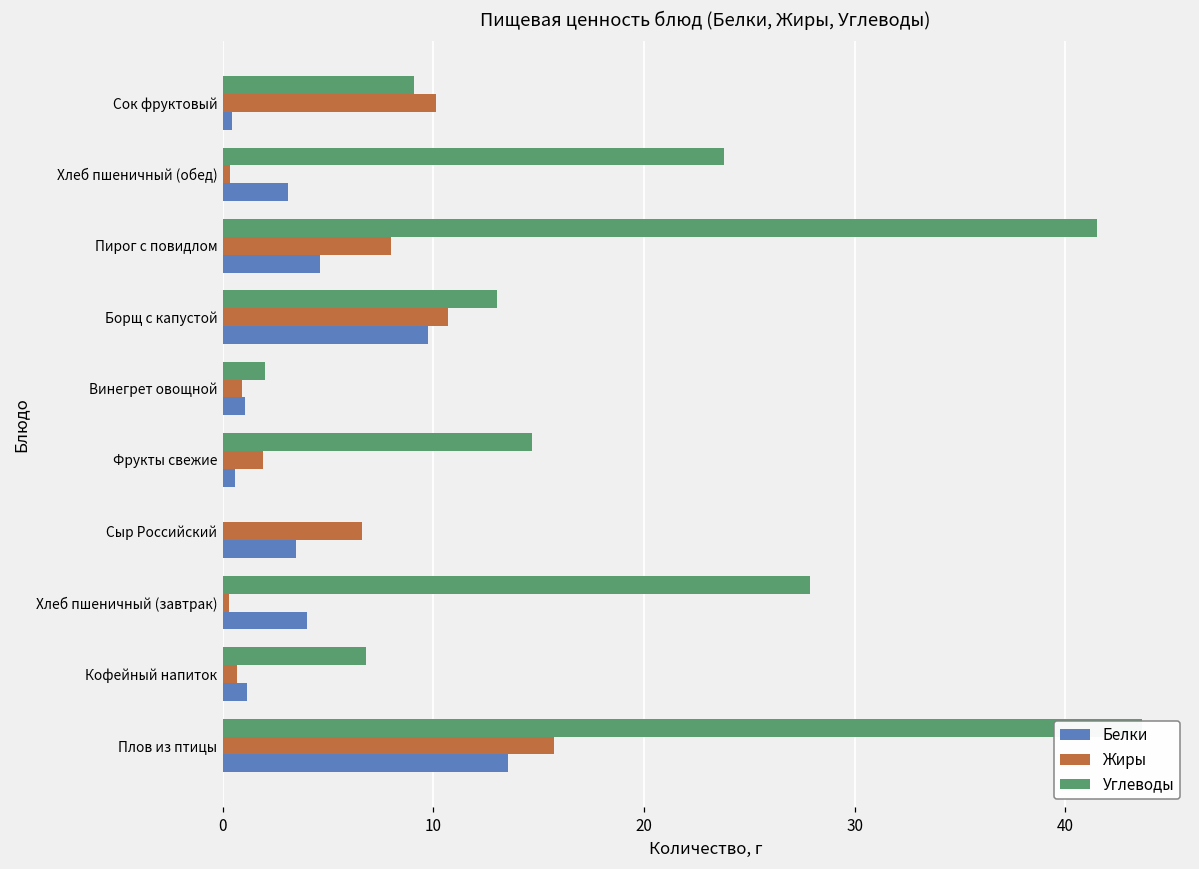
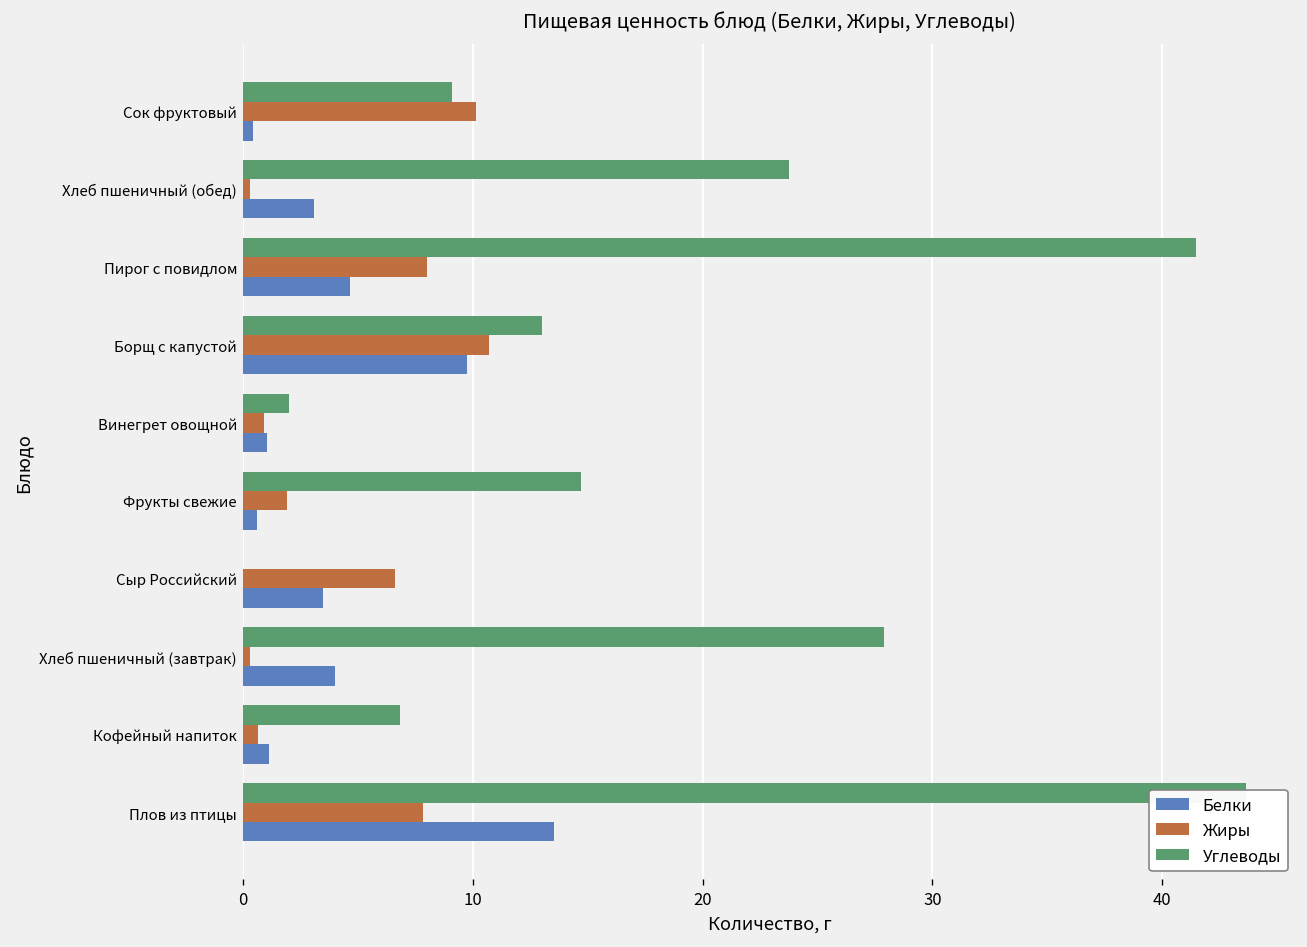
  {
    "Белки": {
      "Сок фруктовый": 0.5,
      "Хлеб пшеничный (обед)": 3.1,
      "Пирог с повидлом": 4.6,
      "Борщ с капустой": 9.8,
      "Винегрет овощной": 1.1,
      "Фрукты свежие": 0.6,
      "Сыр Российский": 3.5,
      "Хлеб пшеничный (завтрак)": 4.0,
      "Кофейный напиток": 1.1,
      "Плов из птицы": 13.5
    },
    "Жиры": {
      "Сок фруктовый": 10.1,
      "Хлеб пшеничный (обед)": 0.3,
      "Пирог с повидлом": 8.0,
      "Борщ с капустой": 10.7,
      "Винегрет овощной": 0.9,
      "Фрукты свежие": 1.9,
      "Сыр Российский": 6.6,
      "Хлеб пшеничный (завтрак)": 0.3,
      "Кофейный напиток": 0.7,
-     "Плов из птицы": 15.7
+     "Плов из птицы": 7.8
    },
    "Углеводы": {
      "Сок фруктовый": 9.1,
      "Хлеб пшеничный (обед)": 23.8,
      "Пирог с повидлом": 41.5,
      "Борщ с капустой": 13.0,
      "Винегрет овощной": 2.0,
      "Фрукты свежие": 14.7,
      "Сыр Российский": 0.0,
      "Хлеб пшеничный (завтрак)": 27.9,
      "Кофейный напиток": 6.8
    }
  }
